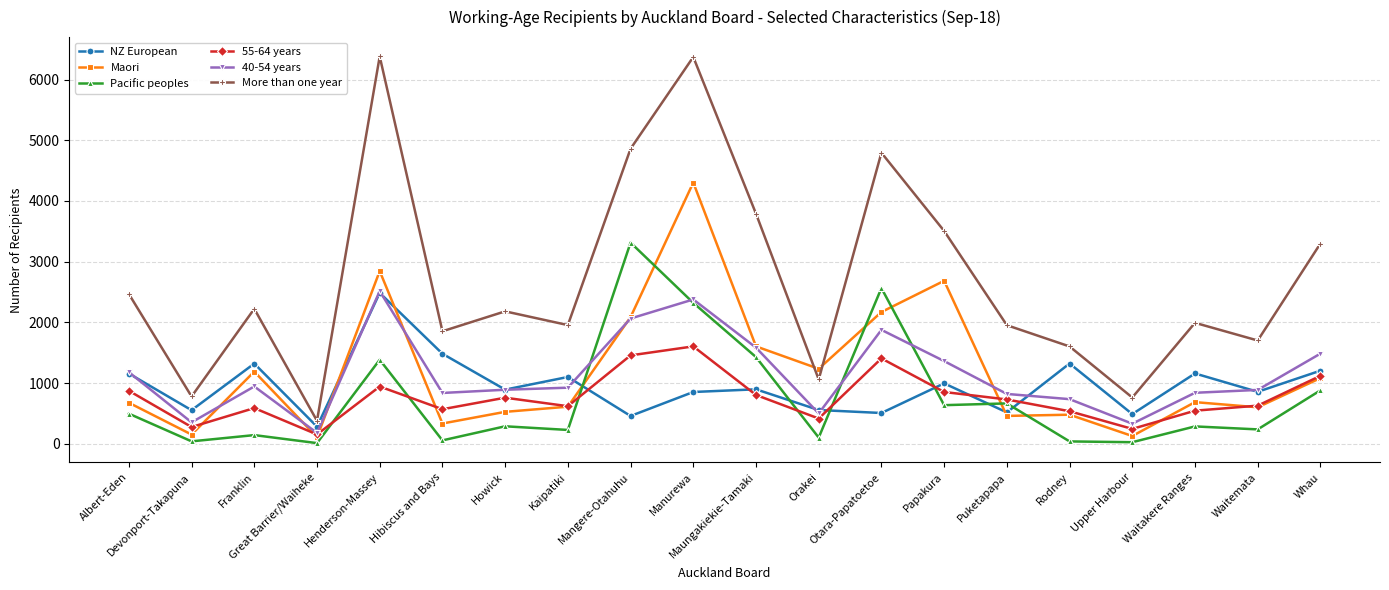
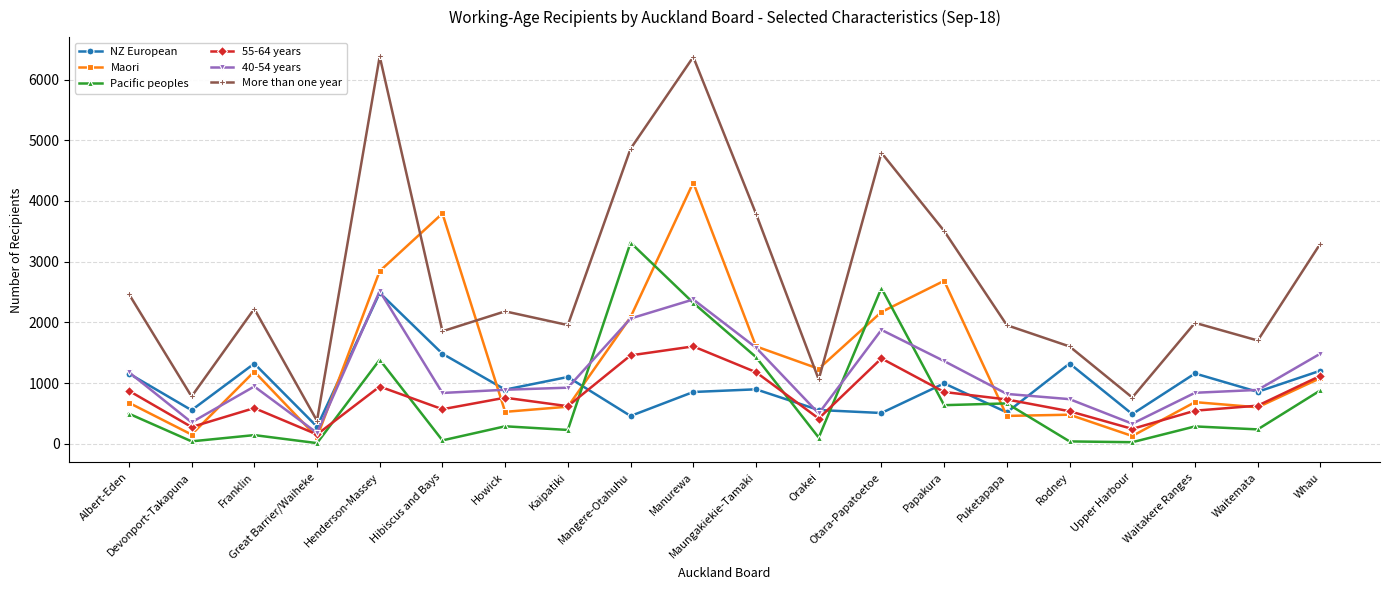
  {
    "NZ European": {
      "Devonport-Takapuna": 600,
      "Franklin": 1300,
      "Great Barrier/Waiheke": 300,
      "Hibiscus and Bays": 1500,
      "Kaipatiki": 1100,
      "Mangere-Otahuhu": 500,
      "Manurewa": 900,
      "Maungakiekie-Tamaki": 900,
      "Orakei": 600,
      "Otara-Papatoetoe": 500,
      "Papakura": 1000,
      "Puketapapa": 500,
      "Rodney": 1300,
      "Upper Harbour": 500,
      "Waitakere Ranges": 1200,
      "Whau": 1200
    },
    "Maori": {
      "Albert-Eden": 700,
      "Devonport-Takapuna": 200,
      "Franklin": 1200,
      "Great Barrier/Waiheke": 100,
      "Henderson-Massey": 2800,
-     "Hibiscus and Bays": 300,
+     "Hibiscus and Bays": 3800,
      "Howick": 500,
      "Manurewa": 4300,
      "Orakei": 1200,
      "Otara-Papatoetoe": 2200,
      "Papakura": 2700,
      "Puketapapa": 500,
      "Rodney": 500,
      "Upper Harbour": 100,
      "Waitakere Ranges": 700
    },
    "Pacific peoples": {
      "Albert-Eden": 500,
      "Devonport-Takapuna": 0,
      "Franklin": 100,
      "Great Barrier/Waiheke": 0,
      "Henderson-Massey": 1400,
      "Hibiscus and Bays": 100,
      "Howick": 300,
      "Kaipatiki": 200,
      "Mangere-Otahuhu": 3300,
      "Manurewa": 2300,
      "Maungakiekie-Tamaki": 1400,
      "Orakei": 100,
      "Otara-Papatoetoe": 2600,
      "Papakura": 600,
      "Puketapapa": 700,
      "Rodney": 0,
      "Upper Harbour": 0,
      "Waitakere Ranges": 300,
      "Waitemata": 200,
      "Whau": 900
    },
    "55-64 years": {
      "Albert-Eden": 900,
      "Devonport-Takapuna": 300,
      "Franklin": 600,
      "Henderson-Massey": 900,
      "Hibiscus and Bays": 600,
      "Howick": 800,
      "Mangere-Otahuhu": 1500,
      "Manurewa": 1600,
-     "Maungakiekie-Tamaki": 800,
+     "Maungakiekie-Tamaki": 1200,
      "Orakei": 400,
      "Otara-Papatoetoe": 1400,
      "Papakura": 900,
      "Puketapapa": 700,
      "Rodney": 500,
      "Upper Harbour": 200,
      "Waitakere Ranges": 500
    },
    "40-54 years": {
      "Devonport-Takapuna": 400,
      "Franklin": 900,
      "Hibiscus and Bays": 800,
      "Kaipatiki": 900,
      "Manurewa": 2400,
      "Orakei": 500,
      "Otara-Papatoetoe": 1900,
      "Papakura": 1400,
      "Puketapapa": 800,
      "Rodney": 700,
      "Upper Harbour": 300,
      "Waitakere Ranges": 800,
      "Whau": 1500
    },
    "More than one year": {
      "Albert-Eden": 2500,
      "Devonport-Takapuna": 800,
      "Franklin": 2200,
      "Great Barrier/Waiheke": 400,
      "Henderson-Massey": 6400,
      "Hibiscus and Bays": 1900,
      "Howick": 2200,
      "Kaipatiki": 2000,
      "Mangere-Otahuhu": 4900,
      "Manurewa": 6400,
      "Maungakiekie-Tamaki": 3800,
      "Orakei": 1100,
      "Otara-Papatoetoe": 4800,
      "Papakura": 3500,
      "Puketapapa": 2000,
      "Rodney": 1600,
      "Upper Harbour": 800,
      "Waitakere Ranges": 2000,
      "Waitemata": 1700,
      "Whau": 3300
    }
  }
